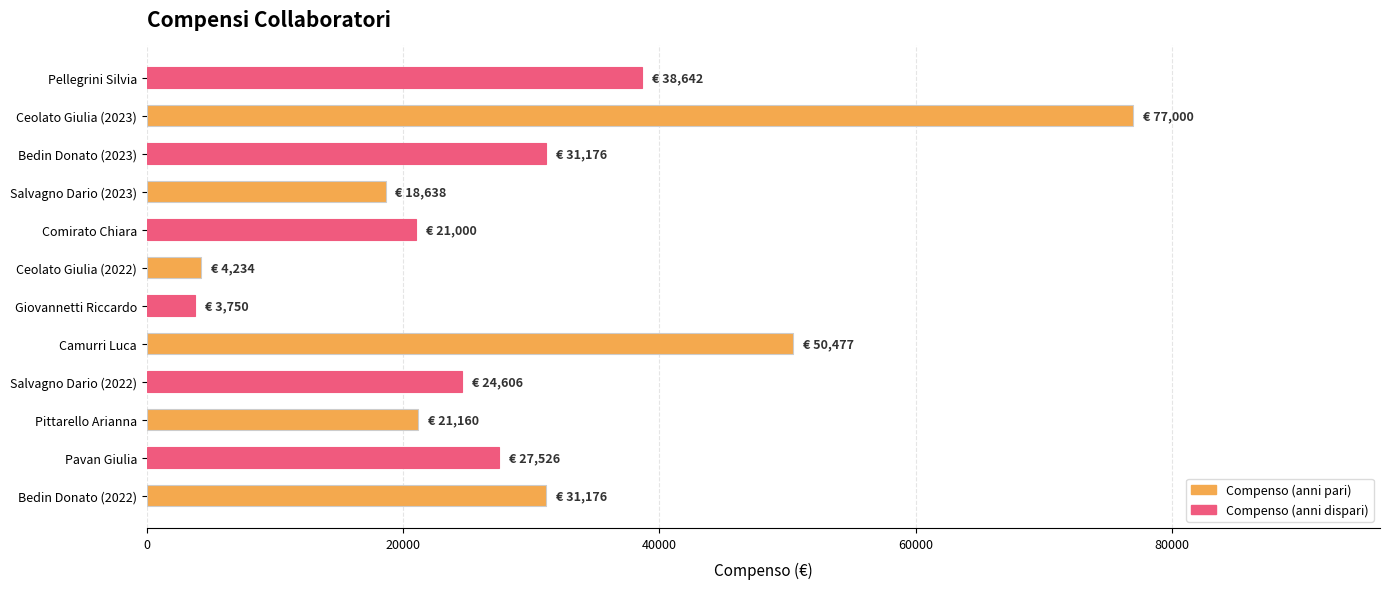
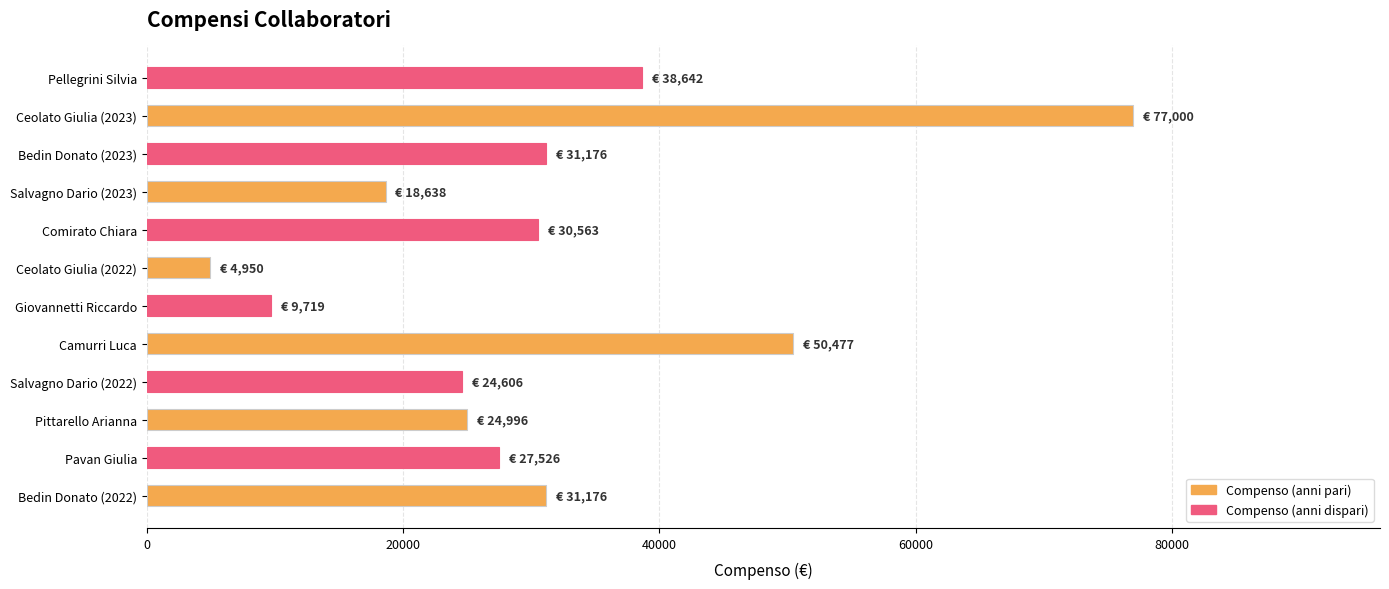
  {
    "Pellegrini Silvia": "38,642",
    "Ceolato Giulia (2023)": "77,000",
    "Bedin Donato (2023)": "31,176",
    "Salvagno Dario (2023)": "18,638",
-   "Comirato Chiara": "21,000",
-   "Ceolato Giulia (2022)": "4,234",
-   "Giovannetti Riccardo": "3,750",
+   "Comirato Chiara": "30,563",
+   "Ceolato Giulia (2022)": "4,950",
+   "Giovannetti Riccardo": "9,719",
    "Camurri Luca": "50,477",
    "Salvagno Dario (2022)": "24,606",
-   "Pittarello Arianna": "21,160",
+   "Pittarello Arianna": "24,996",
    "Pavan Giulia": "27,526",
    "Bedin Donato (2022)": "31,176"
  }
